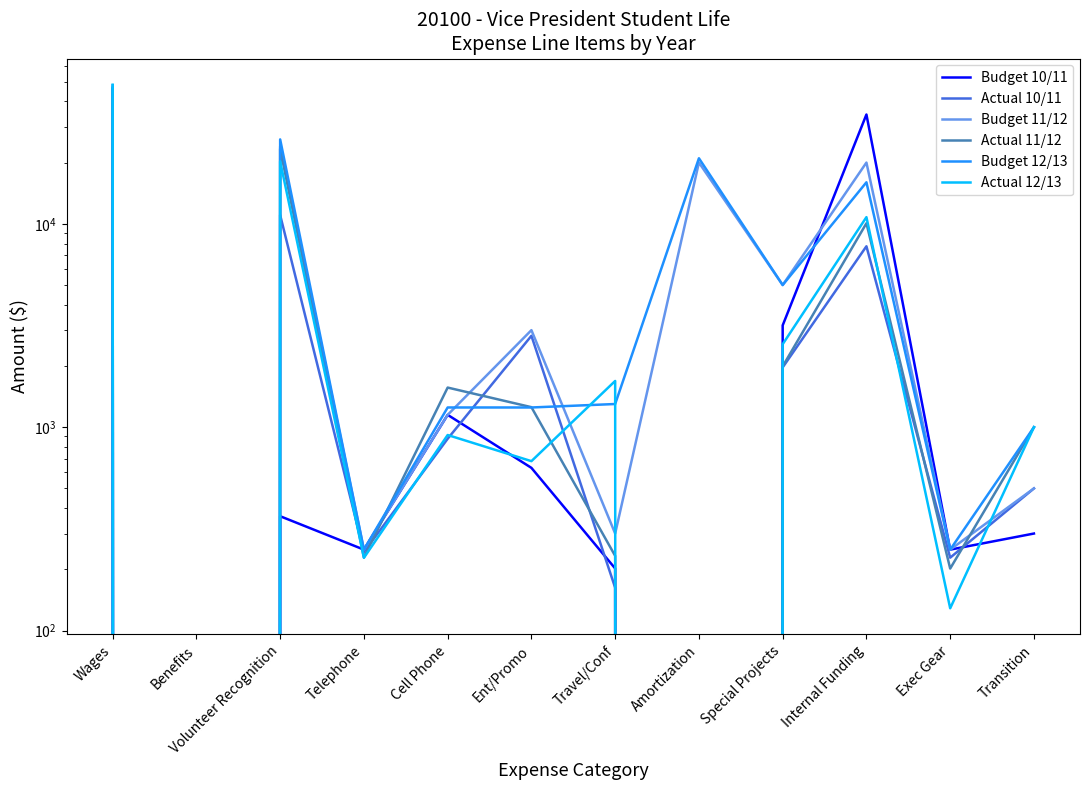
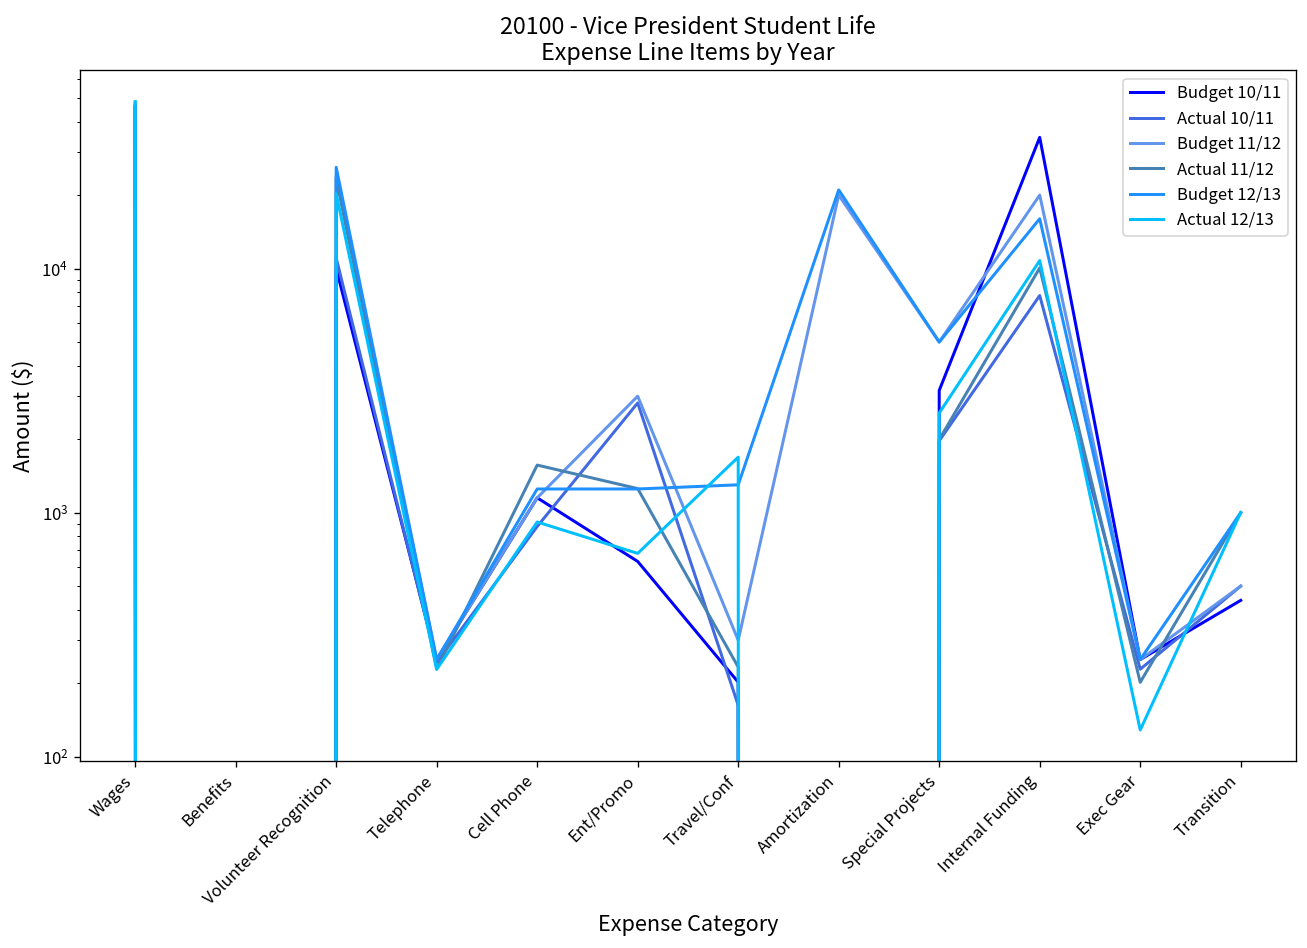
  {
    "Budget 10/11": {
-     "Volunteer Recognition": 370,
+     "Volunteer Recognition": 10000,
      "Ent/Promo": 630,
      "Travel/Conf": 200,
      "Special Projects": 3200,
      "Internal Funding": 34000,
-     "Transition": 300
+     "Transition": 440
    }
  }
